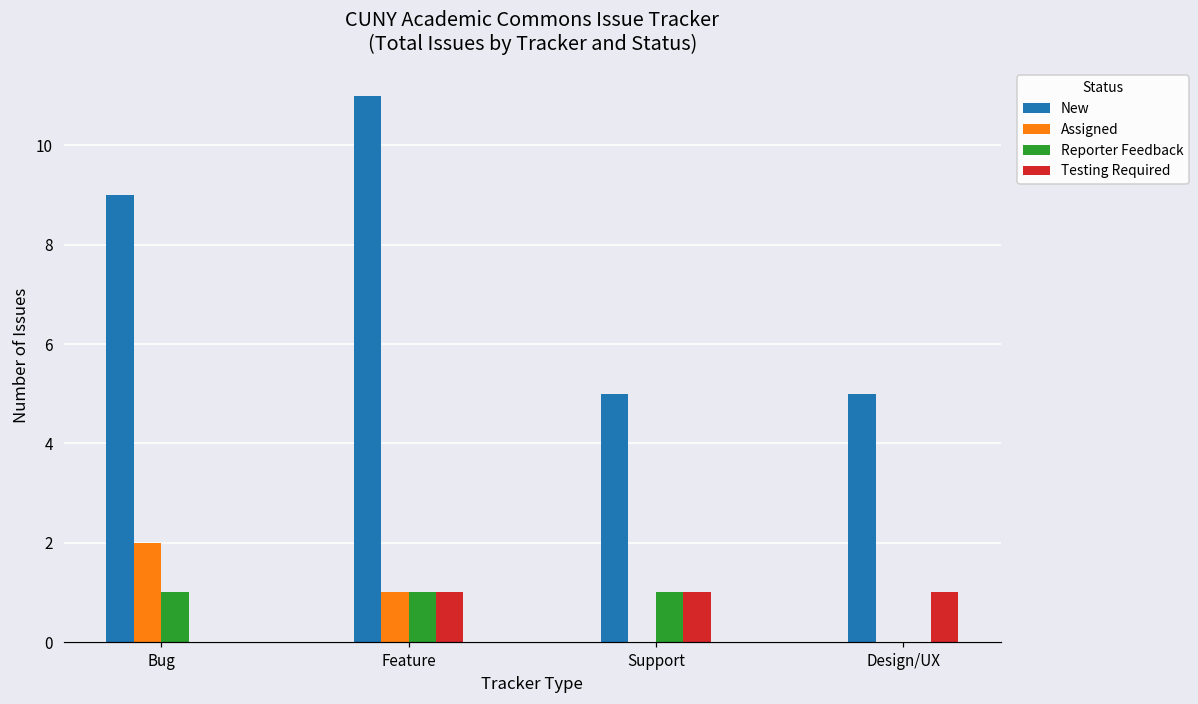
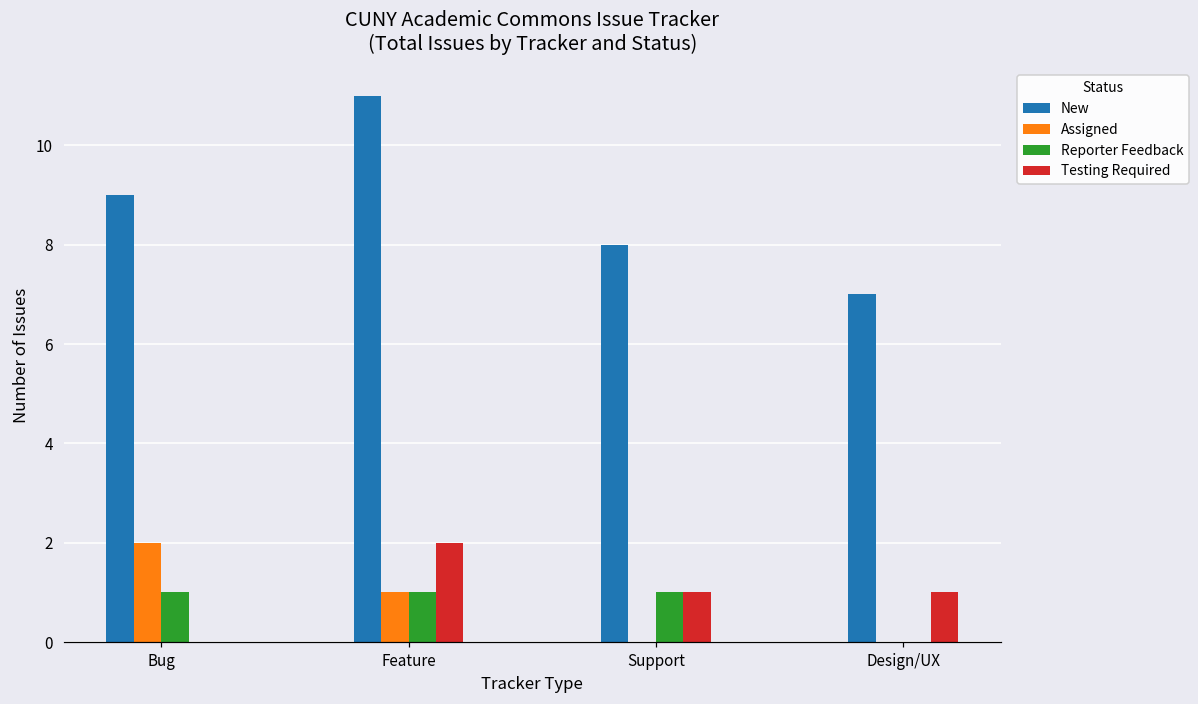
  {
    "New": {
      "Bug": 9,
      "Feature": 11,
-     "Support": 5,
-     "Design/UX": 5
+     "Support": 8,
+     "Design/UX": 7
    },
    "Assigned": {
      "Bug": 2,
      "Feature": 1,
      "Support": 0,
      "Design/UX": 0
    },
    "Reporter Feedback": {
      "Bug": 1,
      "Feature": 1,
      "Support": 1,
      "Design/UX": 0
    },
    "Testing Required": {
      "Bug": 0,
-     "Feature": 1,
+     "Feature": 2,
      "Support": 1,
      "Design/UX": 1
    }
  }
